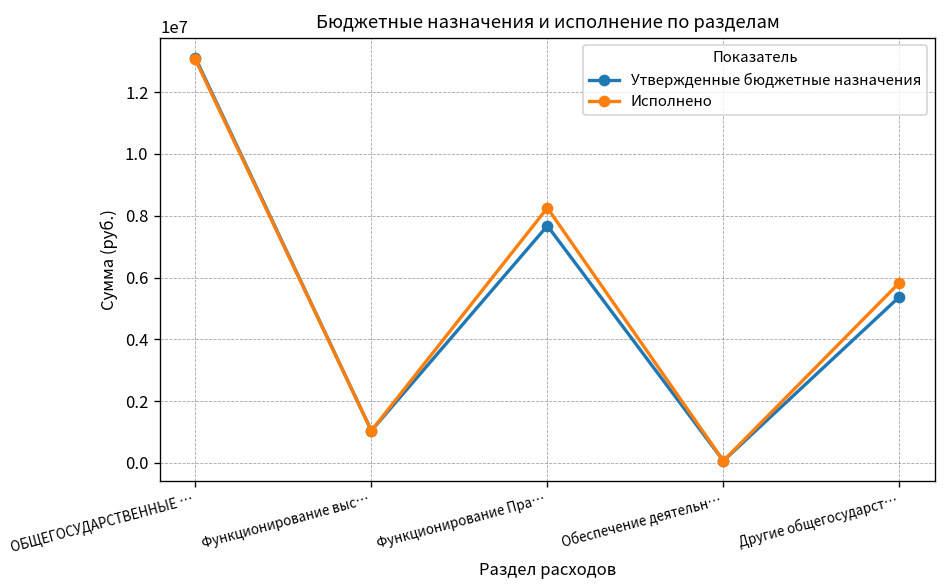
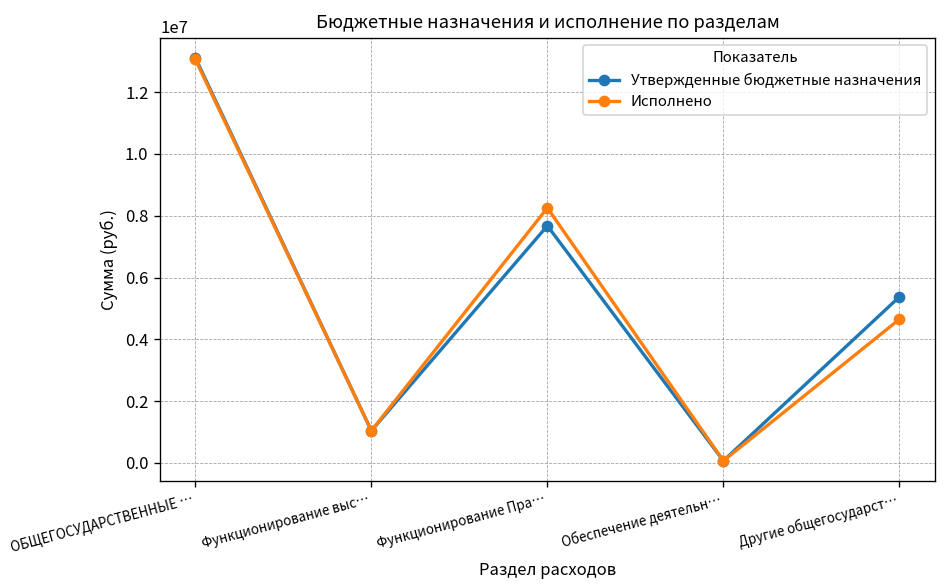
  {
    "Утвержденные бюджетные назначения": {
      "Функционирование Пра…": 7700000,
      "Другие общегосударст…": 5400000
    },
    "Исполнено": {
      "Функционирование Пра…": 8300000,
-     "Другие общегосударст…": 5800000
+     "Другие общегосударст…": 4600000
    }
  }
